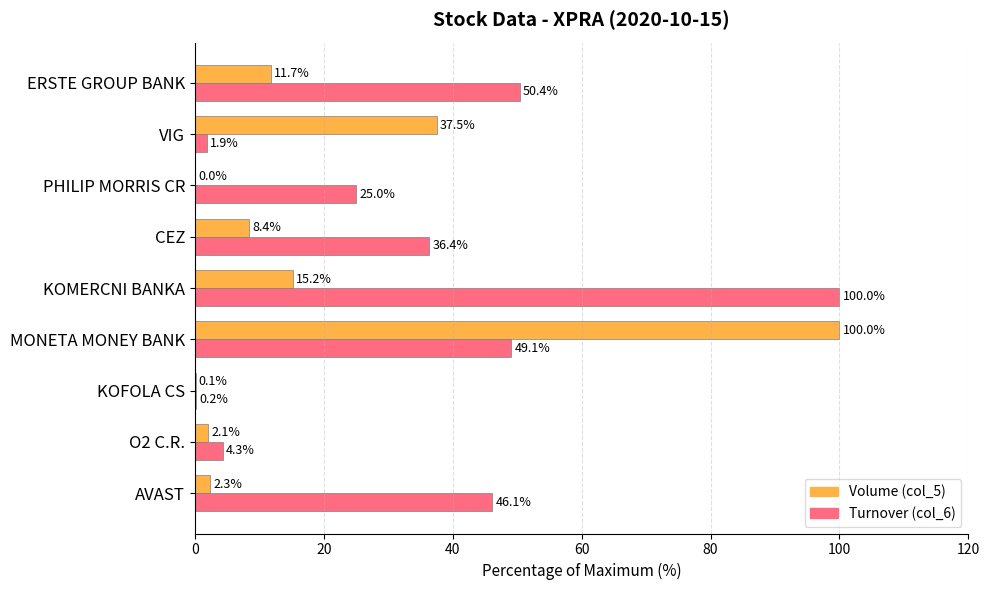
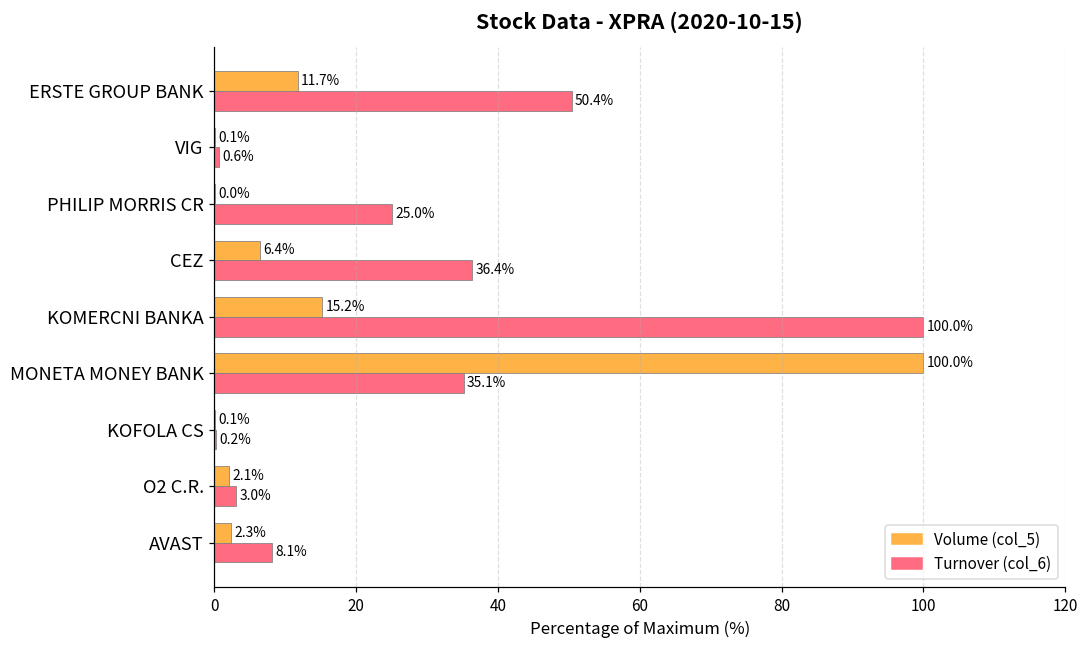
  {
    "Volume (col_5)": {
      "ERSTE GROUP BANK": "11.7%",
-     "VIG": "37.5%",
+     "VIG": "0.1%",
      "PHILIP MORRIS CR": "0.0%",
-     "CEZ": "8.4%",
+     "CEZ": "6.4%",
      "KOMERCNI BANKA": "15.2%",
      "MONETA MONEY BANK": "100.0%",
      "KOFOLA CS": "0.1%",
      "O2 C.R.": "2.1%",
      "AVAST": "2.3%"
    },
    "Turnover (col_6)": {
      "ERSTE GROUP BANK": "50.4%",
-     "VIG": "1.9%",
+     "VIG": "0.6%",
      "PHILIP MORRIS CR": "25.0%",
      "CEZ": "36.4%",
      "KOMERCNI BANKA": "100.0%",
-     "MONETA MONEY BANK": "49.1%",
+     "MONETA MONEY BANK": "35.1%",
      "KOFOLA CS": "0.2%",
-     "O2 C.R.": "4.3%",
-     "AVAST": "46.1%"
+     "O2 C.R.": "3.0%",
+     "AVAST": "8.1%"
    }
  }
